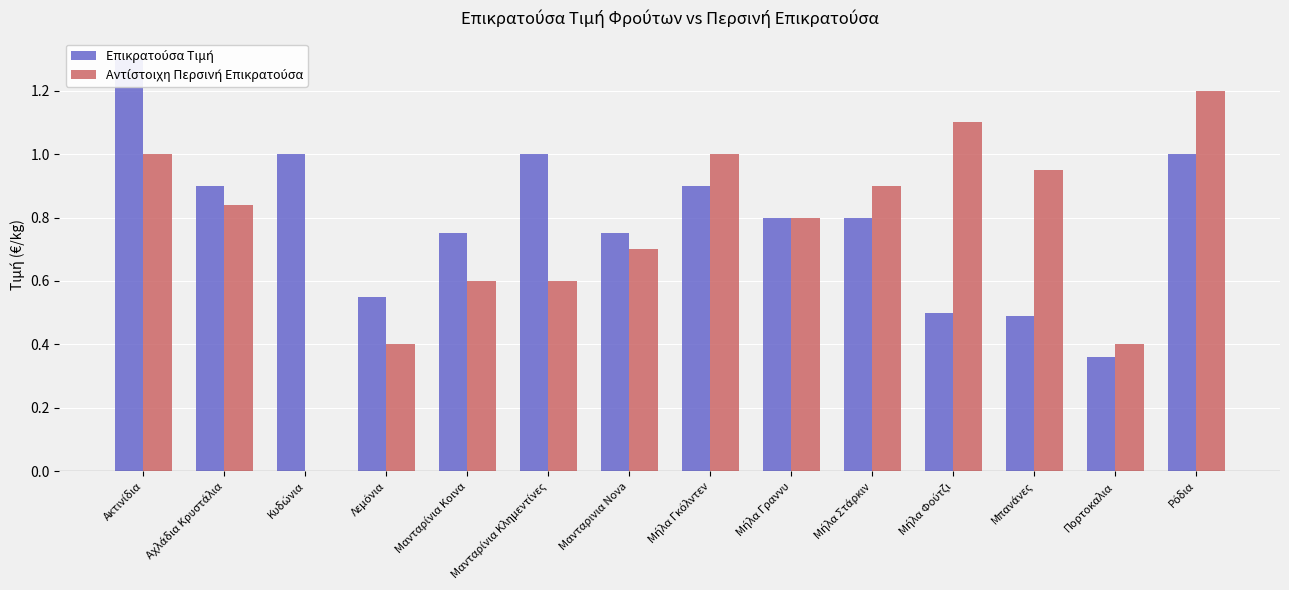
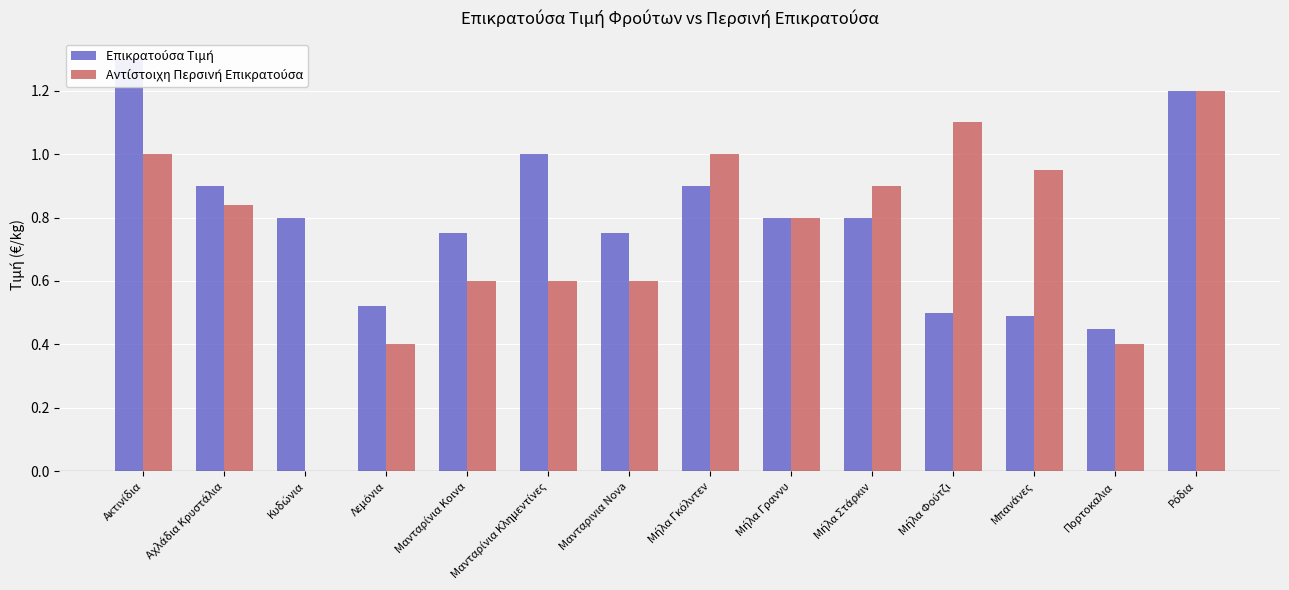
  {
    "Επικρατούσα Τιμή": {
      "Αχλάδια Κρυστάλια": 0.90,
-     "Κυδώνια": 1.0,
-     "Λεμόνια": 0.55,
+     "Κυδώνια": 0.8,
+     "Λεμόνια": 0.52,
      "Μανταρίνια Κοινα": 0.75,
      "Μανταρίνια Κλημεντίνες": 1.00,
      "Μανταρινια Nova": 0.75,
      "Μήλα Γκόλντεν": 0.90,
      "Μήλα Γραννυ": 0.80,
      "Μήλα Στάρκιν": 0.80,
      "Μήλα Φούτζι": 0.50,
      "Μπανάνες": 0.49,
-     "Πορτοκαλια": 0.36,
-     "Ρόδια": 1.0
+     "Πορτοκαλια": 0.45,
+     "Ρόδια": 1.2
    },
    "Αντίστοιχη Περσινή Επικρατούσα": {
      "Ακτινίδια": 1.0,
      "Αχλάδια Κρυστάλια": 0.84,
      "Κυδώνια": 0.0,
      "Λεμόνια": 0.4,
      "Μανταρίνια Κοινα": 0.6,
      "Μανταρίνια Κλημεντίνες": 0.6,
-     "Μανταρινια Nova": 0.7,
+     "Μανταρινια Nova": 0.6,
      "Μήλα Γκόλντεν": 1.0,
      "Μήλα Γραννυ": 0.8,
      "Μήλα Στάρκιν": 0.9,
      "Μήλα Φούτζι": 1.1,
      "Μπανάνες": 0.95,
      "Πορτοκαλια": 0.4,
      "Ρόδια": 1.2
    }
  }
